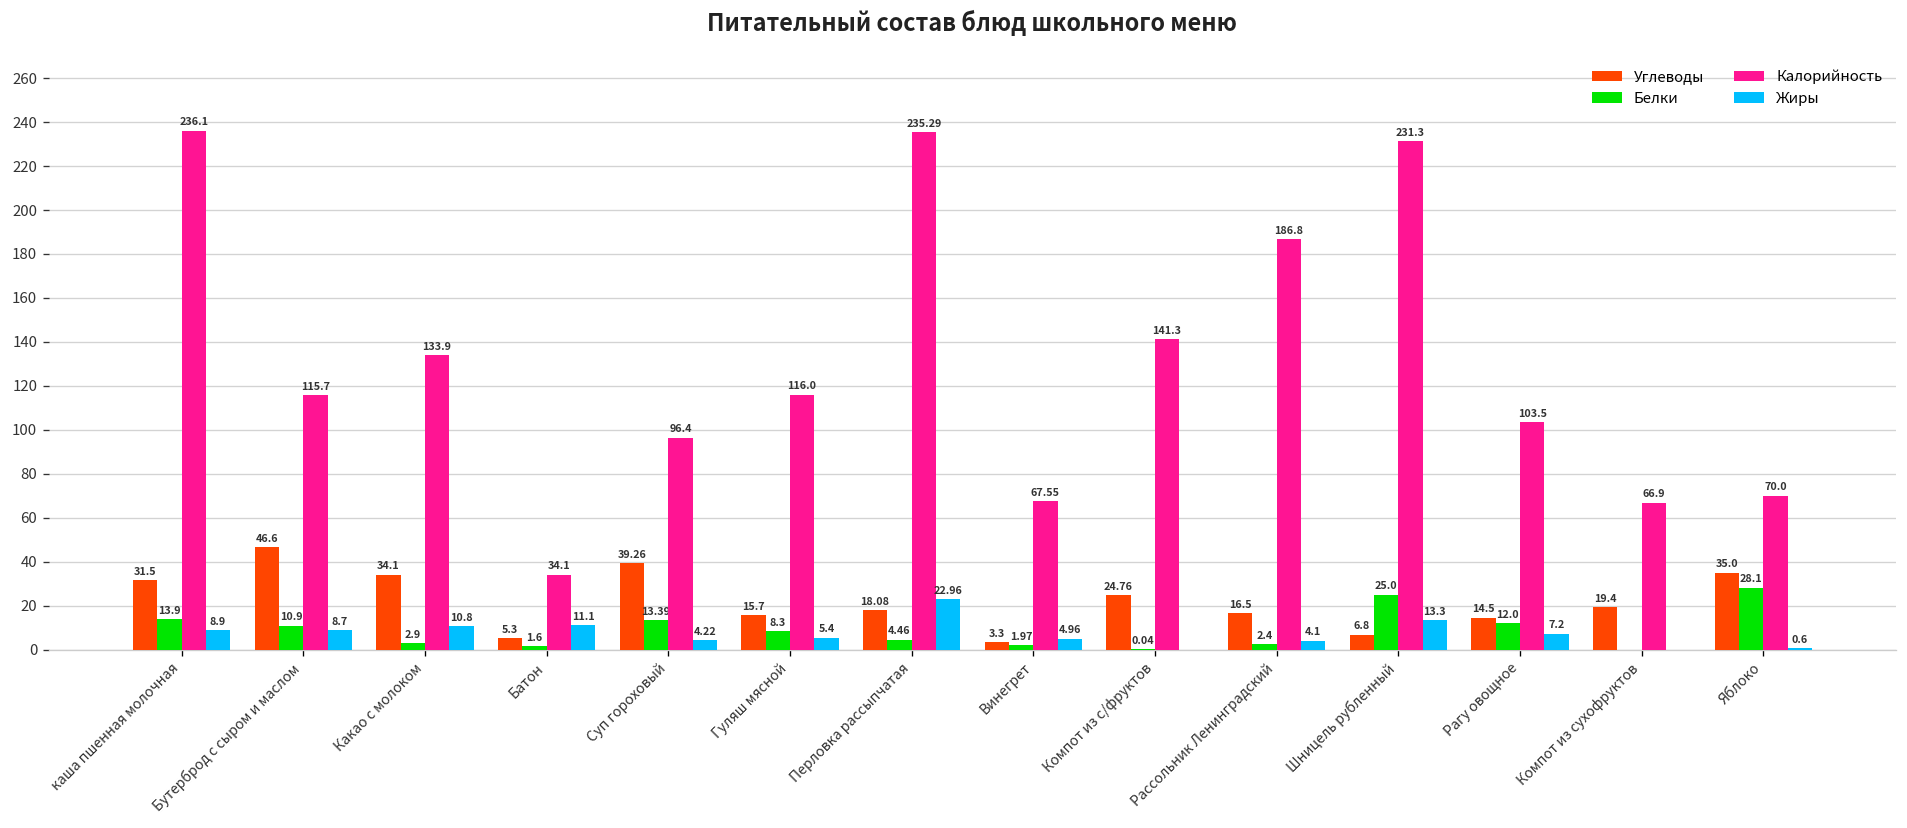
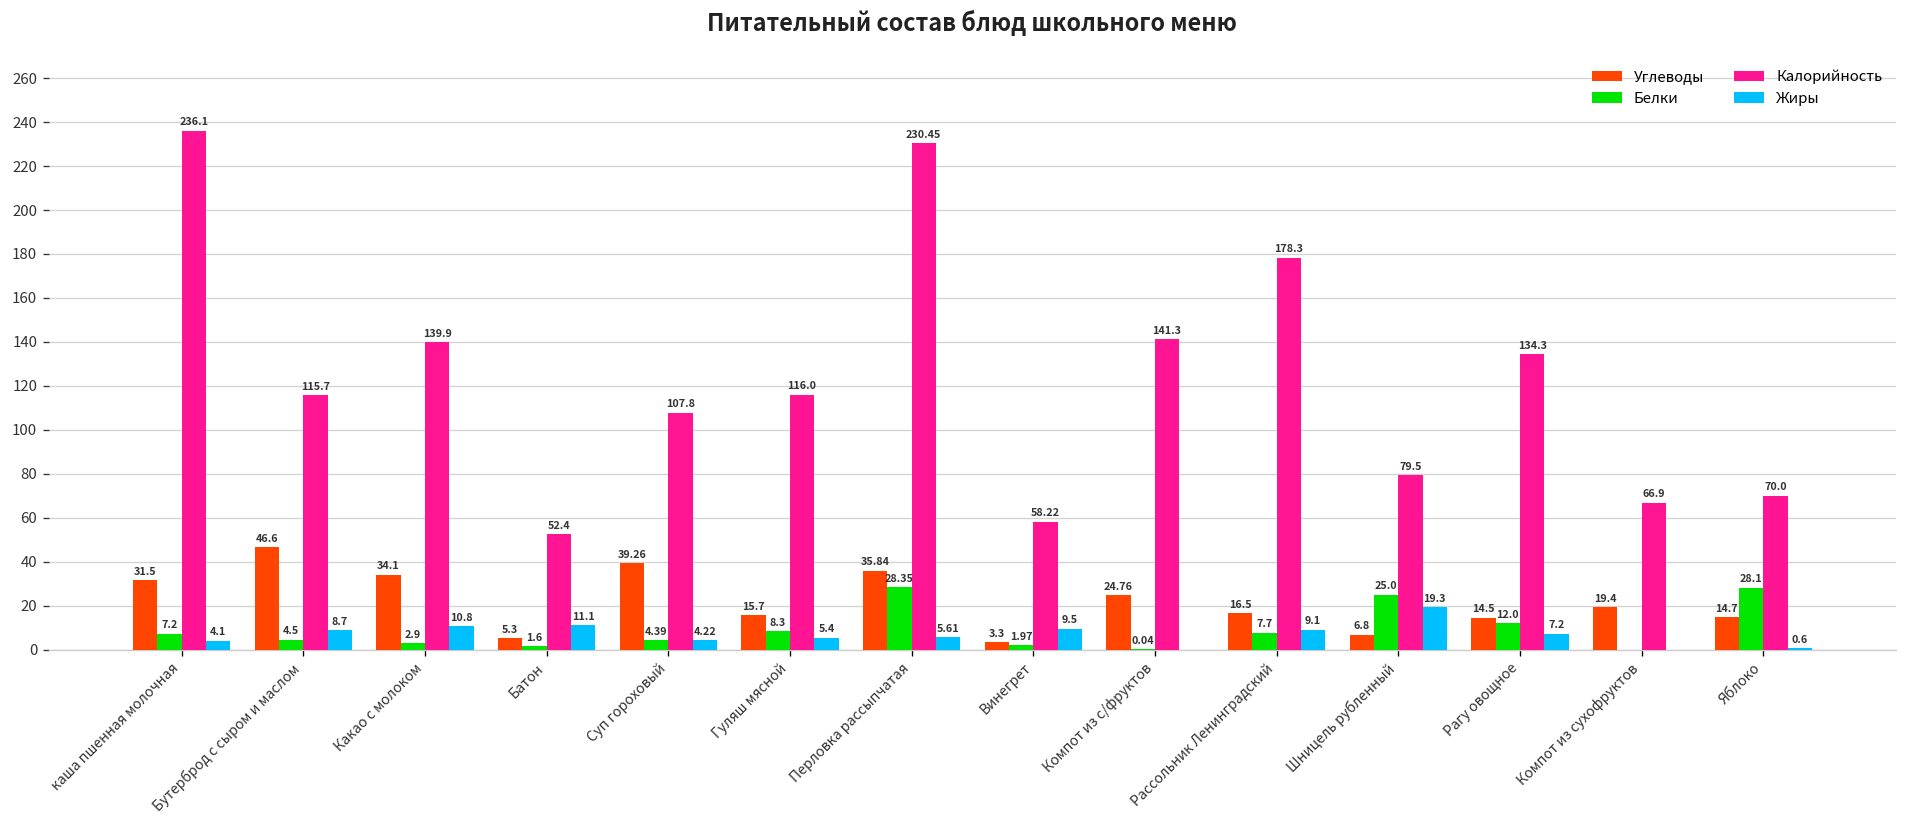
  {
    "Углеводы": {
      "каша пшенная молочная": 31.5,
      "Бутерброд с сыром и маслом": 46.6,
      "Какао с молоком": 34.1,
      "Батон": 5.3,
      "Суп гороховый": 39.26,
      "Гуляш мясной": 15.7,
-     "Перловка рассыпчатая": 18.08,
+     "Перловка рассыпчатая": 35.84,
      "Винегрет": 3.3,
      "Компот из с/фруктов": 24.76,
      "Рассольник Ленинградский": 16.5,
      "Шницель рубленный": 6.8,
      "Рагу овощное": 14.5,
      "Компот из сухофруктов": 19.4,
-     "Яблоко": 35.0
+     "Яблоко": 14.7
    },
    "Белки": {
-     "каша пшенная молочная": 13.9,
-     "Бутерброд с сыром и маслом": 10.9,
+     "каша пшенная молочная": 7.2,
+     "Бутерброд с сыром и маслом": 4.5,
      "Какао с молоком": 2.9,
      "Батон": 1.6,
-     "Суп гороховый": 13.39,
+     "Суп гороховый": 4.39,
      "Гуляш мясной": 8.3,
-     "Перловка рассыпчатая": 4.46,
+     "Перловка рассыпчатая": 28.35,
      "Винегрет": 1.97,
      "Компот из с/фруктов": 0.04,
-     "Рассольник Ленинградский": 2.4,
+     "Рассольник Ленинградский": 7.7,
      "Шницель рубленный": 25.0,
      "Рагу овощное": 12.0,
      "Яблоко": 28.1
    },
    "Калорийность": {
      "каша пшенная молочная": 236.1,
      "Бутерброд с сыром и маслом": 115.7,
-     "Какао с молоком": 133.9,
-     "Батон": 34.1,
-     "Суп гороховый": 96.4,
+     "Какао с молоком": 139.9,
+     "Батон": 52.4,
+     "Суп гороховый": 107.8,
      "Гуляш мясной": 116.0,
-     "Перловка рассыпчатая": 235.29,
-     "Винегрет": 67.55,
+     "Перловка рассыпчатая": 230.45,
+     "Винегрет": 58.22,
      "Компот из с/фруктов": 141.3,
-     "Рассольник Ленинградский": 186.8,
-     "Шницель рубленный": 231.3,
-     "Рагу овощное": 103.5,
+     "Рассольник Ленинградский": 178.3,
+     "Шницель рубленный": 79.5,
+     "Рагу овощное": 134.3,
      "Компот из сухофруктов": 66.9,
      "Яблоко": 70.0
    },
    "Жиры": {
-     "каша пшенная молочная": 8.9,
+     "каша пшенная молочная": 4.1,
      "Бутерброд с сыром и маслом": 8.7,
      "Какао с молоком": 10.8,
      "Батон": 11.1,
      "Суп гороховый": 4.22,
      "Гуляш мясной": 5.4,
-     "Перловка рассыпчатая": 22.96,
-     "Винегрет": 4.96,
-     "Рассольник Ленинградский": 4.1,
-     "Шницель рубленный": 13.3,
+     "Перловка рассыпчатая": 5.61,
+     "Винегрет": 9.5,
+     "Рассольник Ленинградский": 9.1,
+     "Шницель рубленный": 19.3,
      "Рагу овощное": 7.2,
      "Яблоко": 0.6
    }
  }
